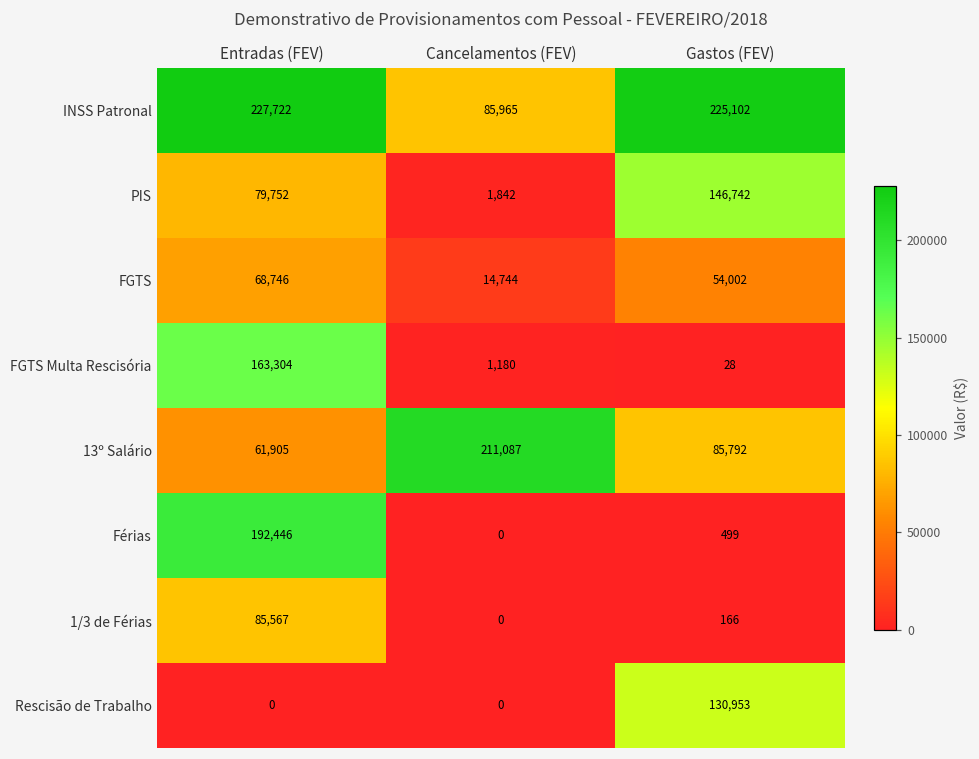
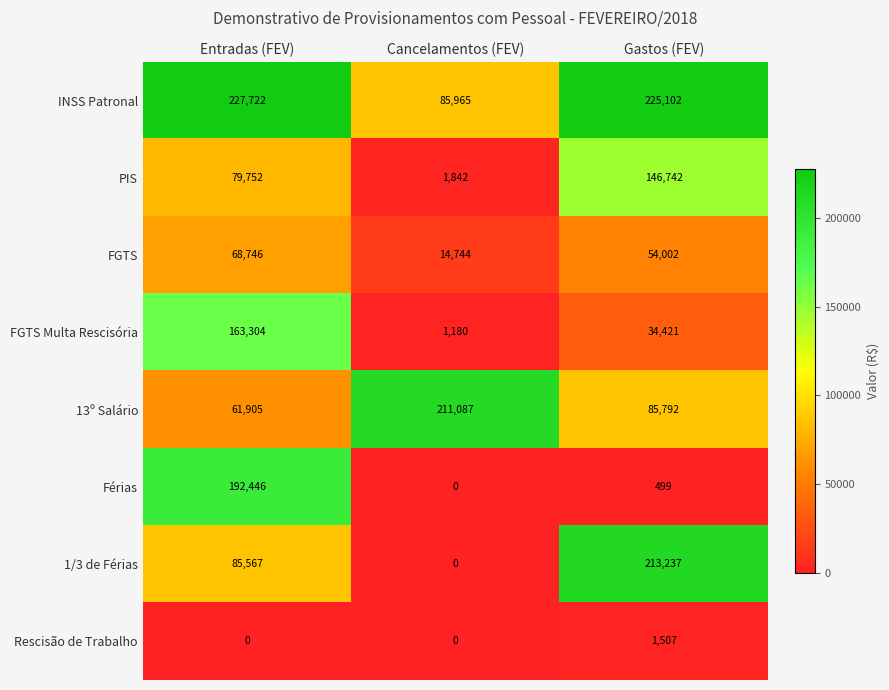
  {
    "FGTS Multa Rescisória": {
-     "Gastos (FEV)": "28"
+     "Gastos (FEV)": "34,421"
    },
    "1/3 de Férias": {
-     "Gastos (FEV)": "166"
+     "Gastos (FEV)": "213,237"
    },
    "Rescisão de Trabalho": {
-     "Gastos (FEV)": "130,953"
+     "Gastos (FEV)": "1,507"
    }
  }
